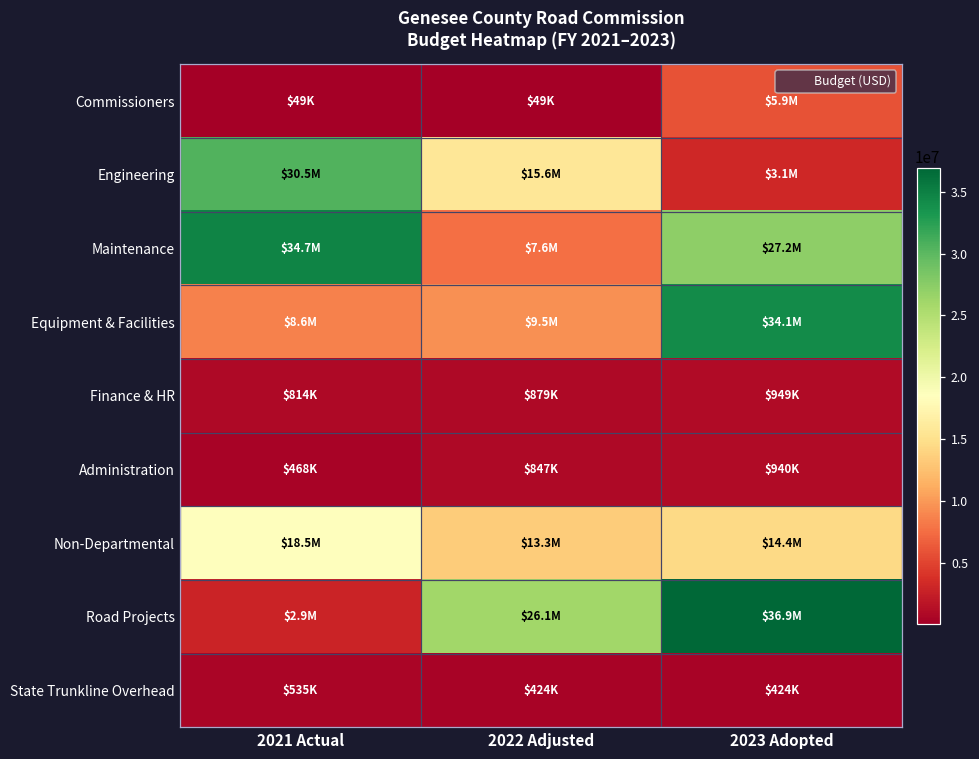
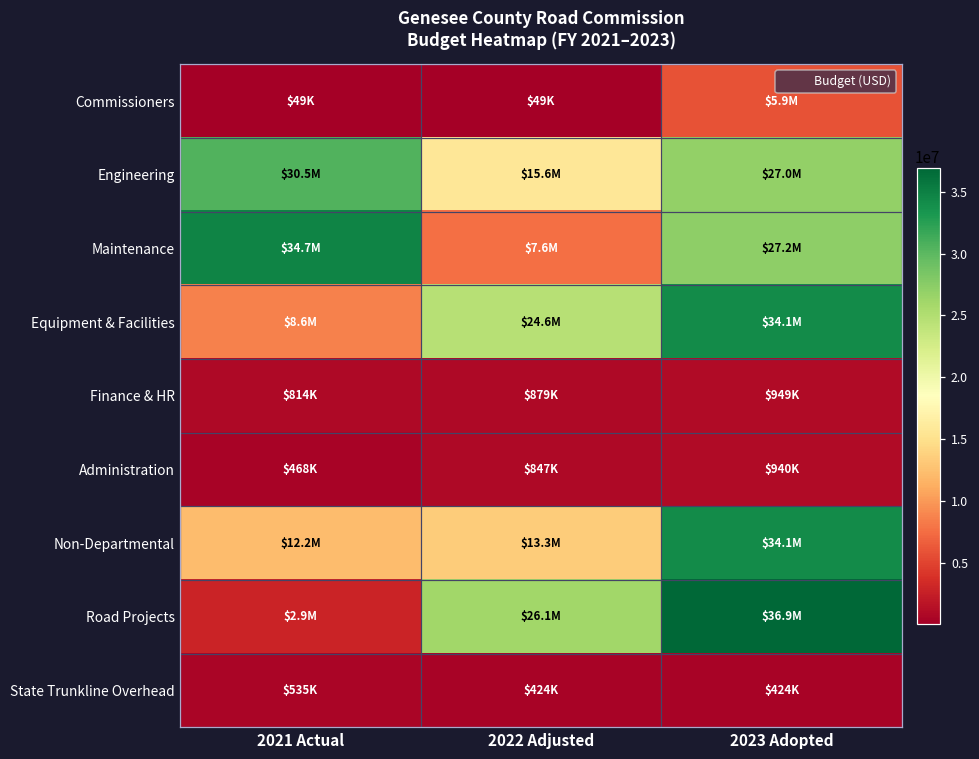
  {
    "Commissioners": {
      "2021 Actual": "$49K",
      "2022 Adjusted": "$49K",
      "2023 Adopted": "$5.9M"
    },
    "Engineering": {
      "2021 Actual": "$30.5M",
      "2022 Adjusted": "$15.6M",
-     "2023 Adopted": "$3.1M"
+     "2023 Adopted": "$27.0M"
    },
    "Maintenance": {
      "2021 Actual": "$34.7M",
      "2022 Adjusted": "$7.6M",
      "2023 Adopted": "$27.2M"
    },
    "Equipment & Facilities": {
      "2021 Actual": "$8.6M",
-     "2022 Adjusted": "$9.5M",
+     "2022 Adjusted": "$24.6M",
      "2023 Adopted": "$34.1M"
    },
    "Finance & HR": {
      "2021 Actual": "$814K",
      "2022 Adjusted": "$879K",
      "2023 Adopted": "$949K"
    },
    "Administration": {
      "2021 Actual": "$468K",
      "2022 Adjusted": "$847K",
      "2023 Adopted": "$940K"
    },
    "Non-Departmental": {
-     "2021 Actual": "$18.5M",
+     "2021 Actual": "$12.2M",
      "2022 Adjusted": "$13.3M",
-     "2023 Adopted": "$14.4M"
+     "2023 Adopted": "$34.1M"
    },
    "Road Projects": {
      "2021 Actual": "$2.9M",
      "2022 Adjusted": "$26.1M",
      "2023 Adopted": "$36.9M"
    },
    "State Trunkline Overhead": {
      "2021 Actual": "$535K",
      "2022 Adjusted": "$424K",
      "2023 Adopted": "$424K"
    }
  }
